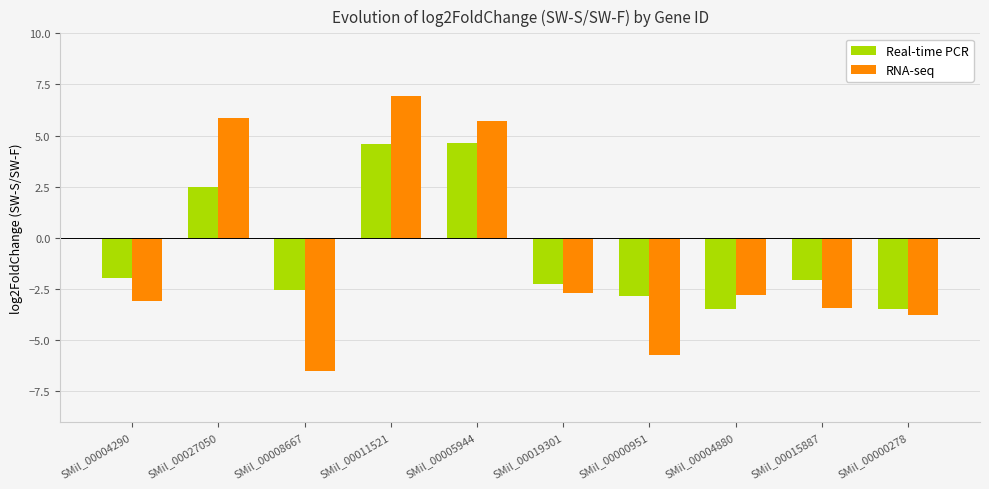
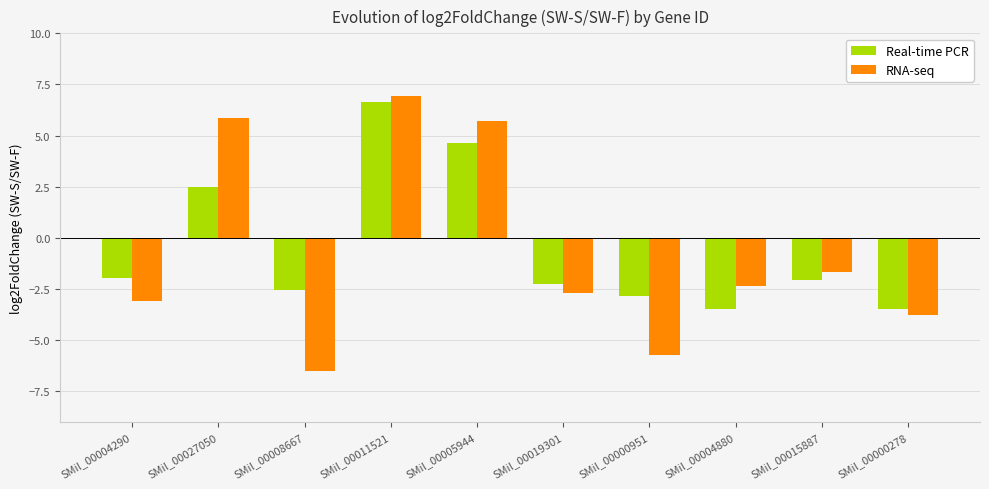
  {
    "Real-time PCR": {
      "SMil_00004290": -1.9,
      "SMil_00027050": 2.5,
      "SMil_00008667": -2.5,
-     "SMil_00011521": 4.6,
+     "SMil_00011521": 6.6,
      "SMil_00005944": 4.6,
      "SMil_00019301": -2.3,
      "SMil_00000951": -2.8,
      "SMil_00004880": -3.5,
      "SMil_00015887": -2.1,
      "SMil_00000278": -3.5
    },
    "RNA-seq": {
      "SMil_00004290": -3.1,
      "SMil_00027050": 5.8,
      "SMil_00008667": -6.5,
      "SMil_00011521": 6.9,
      "SMil_00005944": 5.7,
      "SMil_00019301": -2.7,
      "SMil_00000951": -5.7,
-     "SMil_00004880": -2.8,
-     "SMil_00015887": -3.4,
+     "SMil_00004880": -2.4,
+     "SMil_00015887": -1.7,
      "SMil_00000278": -3.8
    }
  }
